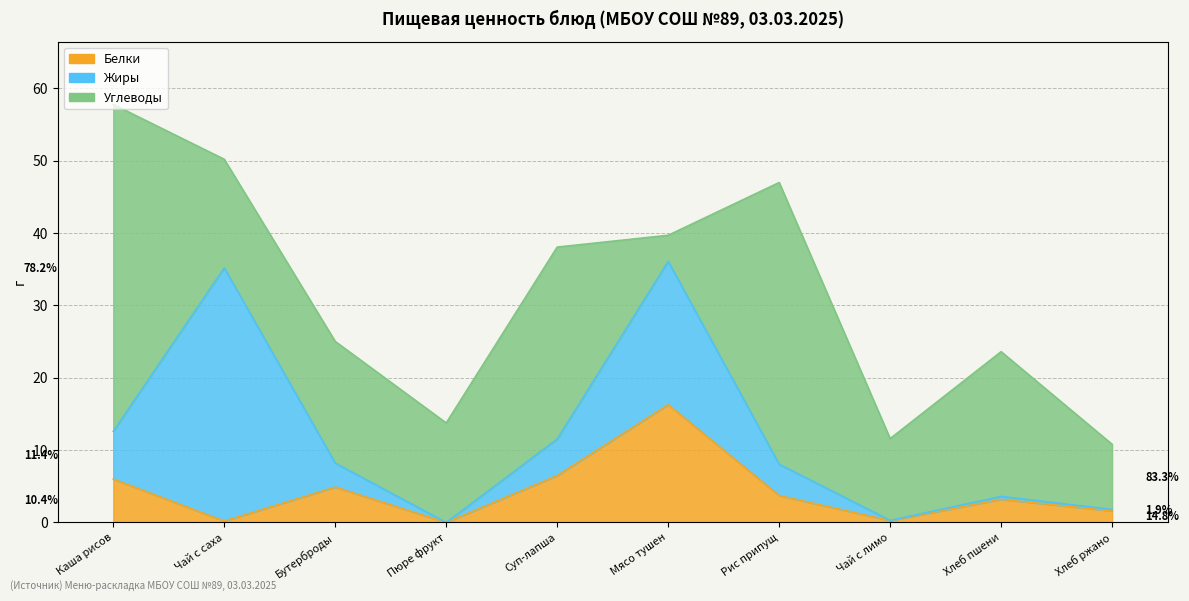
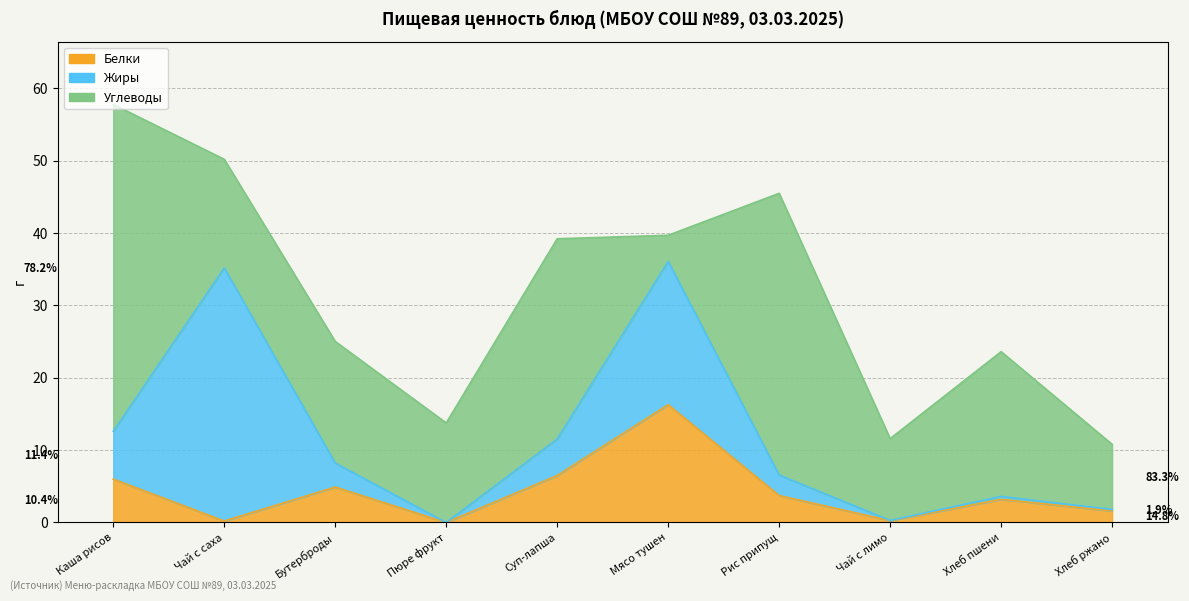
  {
    "Белки": {
      "Каша рисов": 6,
      "Чай с саха": 0,
      "Бутерброды": 5,
      "Суп-лапша": 6,
      "Мясо тушен": 16,
      "Рис припущ": 4,
      "Хлеб пшени": 3
    },
    "Жиры": {
      "Каша рисов": 7,
      "Чай с саха": 35,
      "Бутерброды": 3,
      "Суп-лапша": 5,
      "Мясо тушен": 20,
-     "Рис припущ": 4,
+     "Рис припущ": 3,
      "Хлеб пшени": 0
    },
    "Углеводы": {
      "Чай с саха": 15,
      "Бутерброды": 17,
      "Пюре фрукт": 14,
-     "Суп-лапша": 27,
+     "Суп-лапша": 28,
      "Мясо тушен": 4,
      "Рис припущ": 39,
      "Чай с лимо": 11,
      "Хлеб пшени": 20,
      "Хлеб ржано": 9
    }
  }
